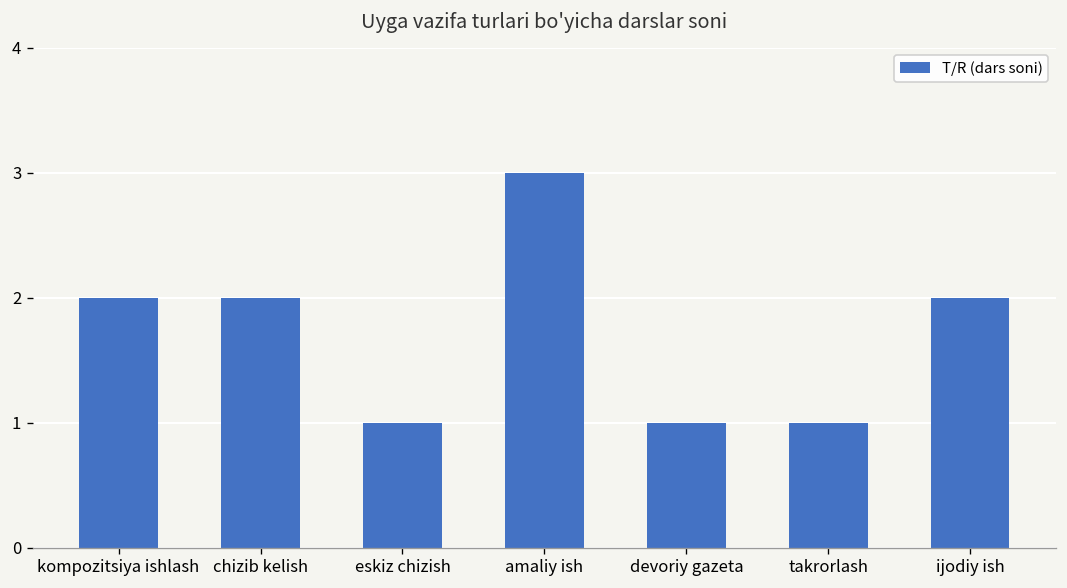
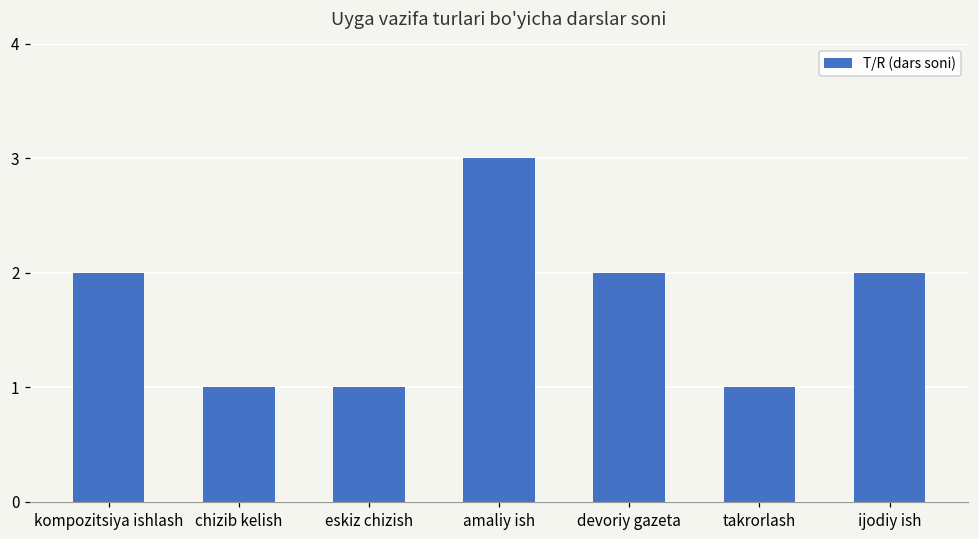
  {
    "kompozitsiya ishlash": 2,
-   "chizib kelish": 2,
+   "chizib kelish": 1,
    "eskiz chizish": 1,
    "amaliy ish": 3,
-   "devoriy gazeta": 1,
+   "devoriy gazeta": 2,
    "takrorlash": 1,
    "ijodiy ish": 2
  }
